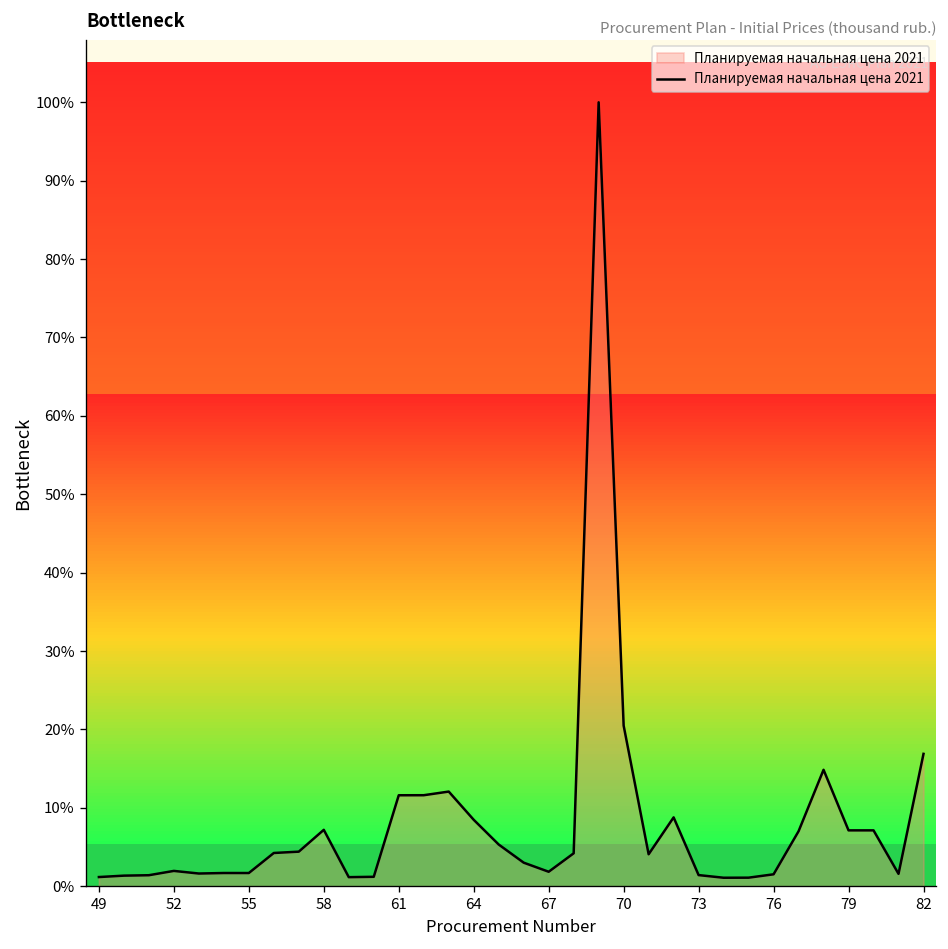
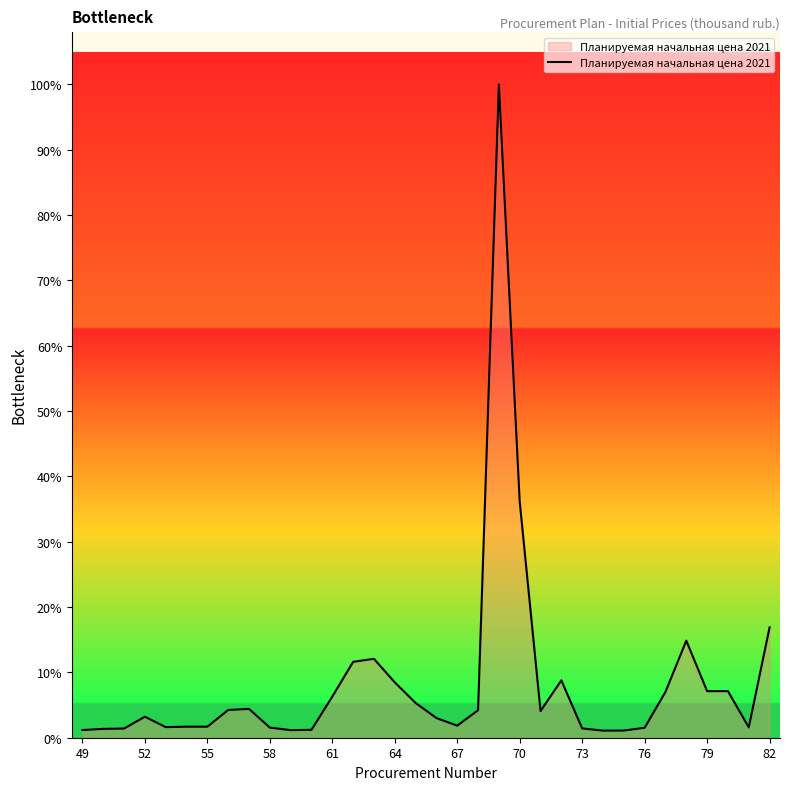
  {
    "49": "1%",
-   "52": "2%",
+   "52": "3%",
    "55": "2%",
-   "58": "7%",
-   "61": "12%",
+   "58": "2%",
+   "61": "6%",
    "64": "8%",
    "67": "2%",
-   "70": "20%",
+   "70": "36%",
    "73": "1%",
    "76": "2%",
    "79": "7%",
    "82": "17%"
  }
